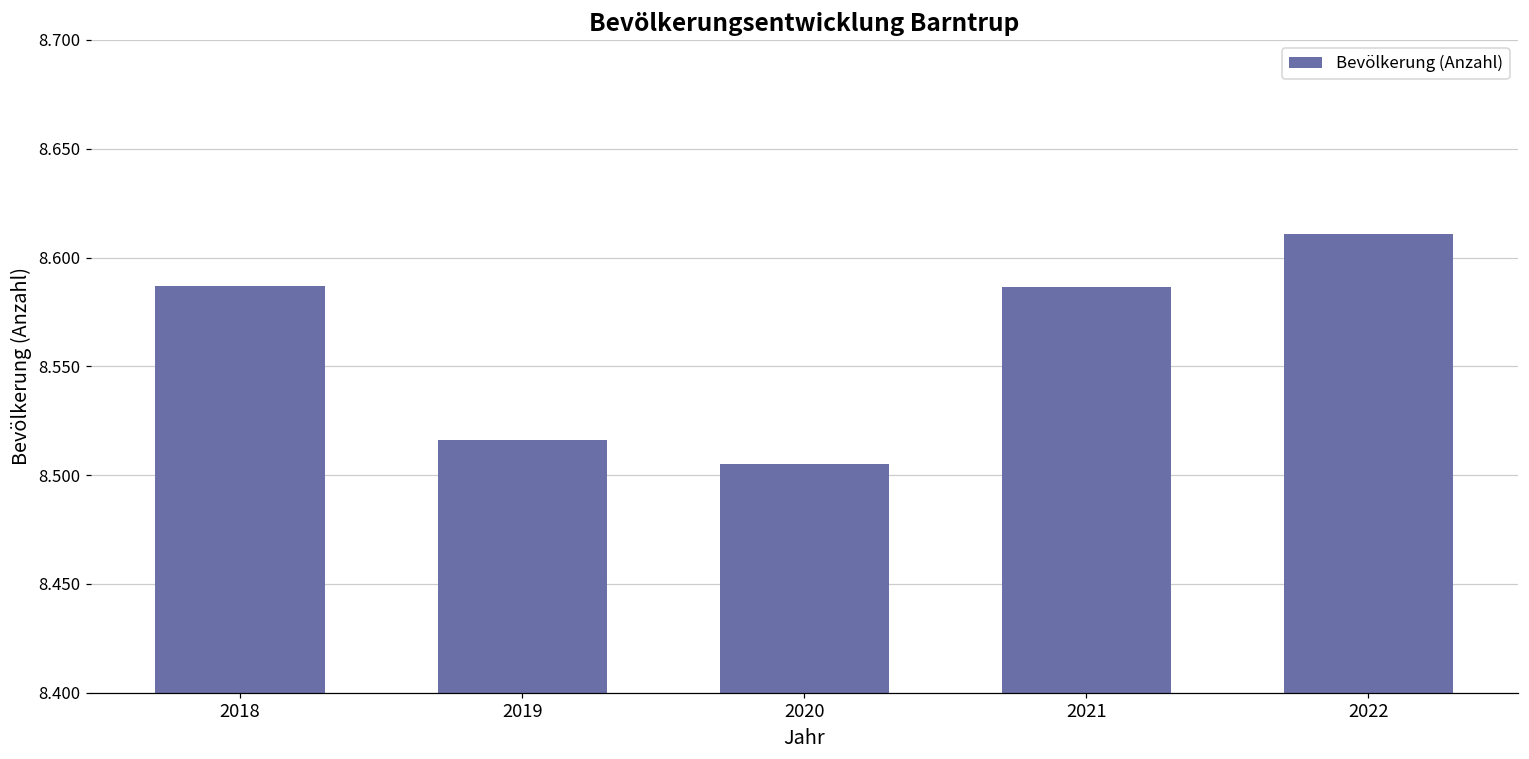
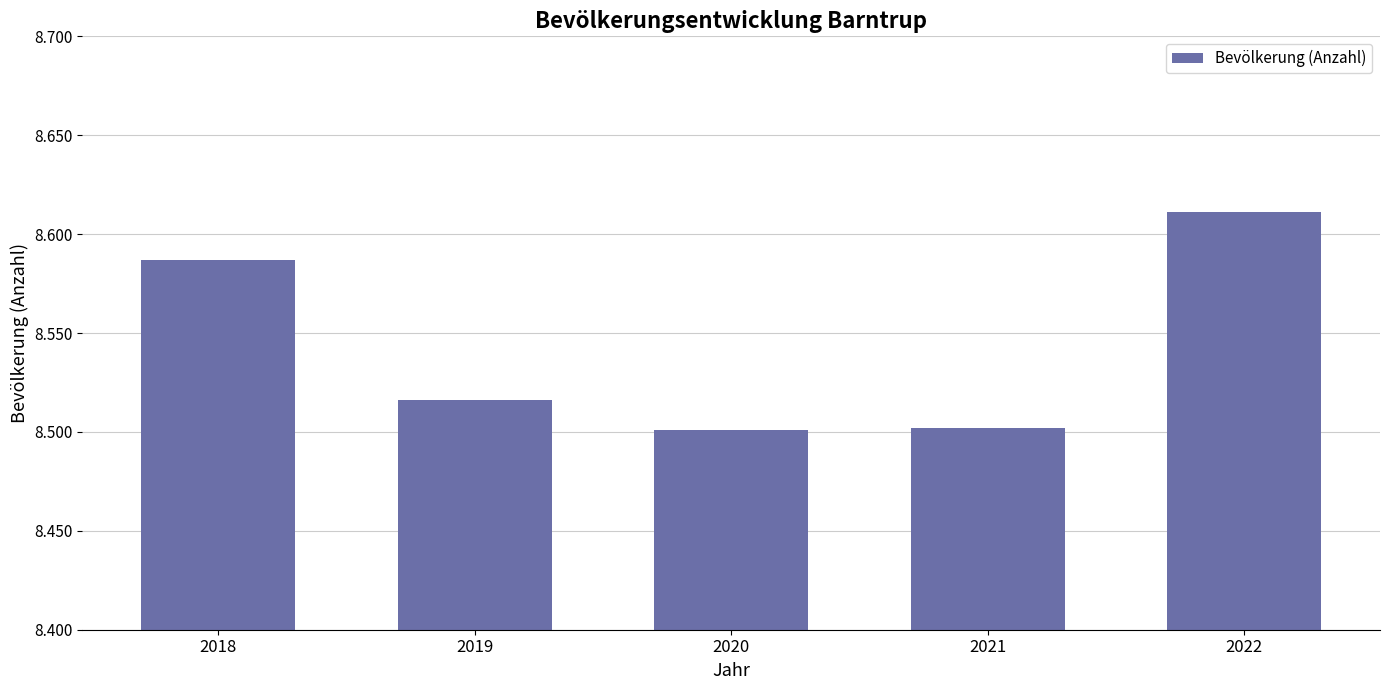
  {
    "2018": 8.587,
    "2019": 8.516,
-   "2020": 8.505,
-   "2021": 8.587,
+   "2020": 8.501,
+   "2021": 8.502,
    "2022": 8.611
  }
